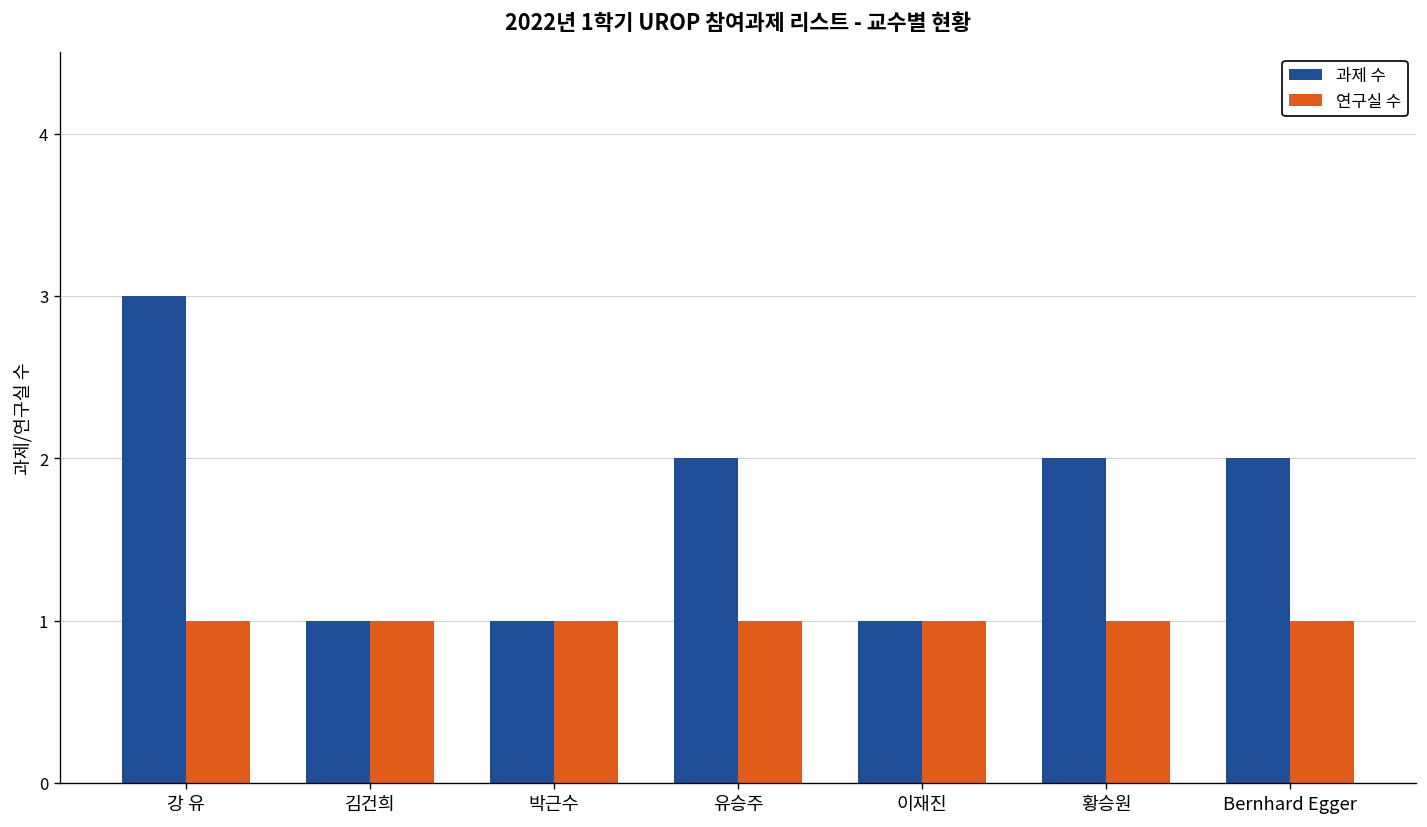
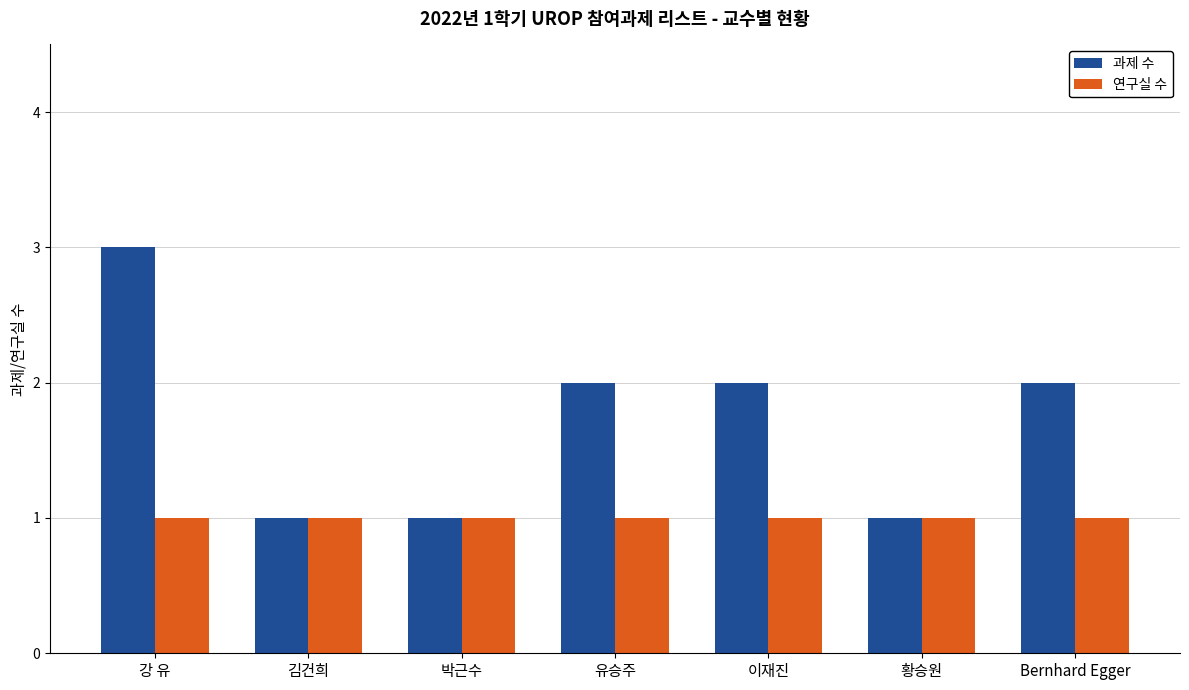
  {
    "과제 수": {
      "강 유": 3,
      "김건희": 1,
      "박근수": 1,
      "유승주": 2,
-     "이재진": 1,
-     "황승원": 2,
+     "이재진": 2,
+     "황승원": 1,
      "Bernhard Egger": 2
    },
    "연구실 수": {
      "강 유": 1,
      "김건희": 1,
      "박근수": 1,
      "유승주": 1,
      "이재진": 1,
      "황승원": 1,
      "Bernhard Egger": 1
    }
  }
